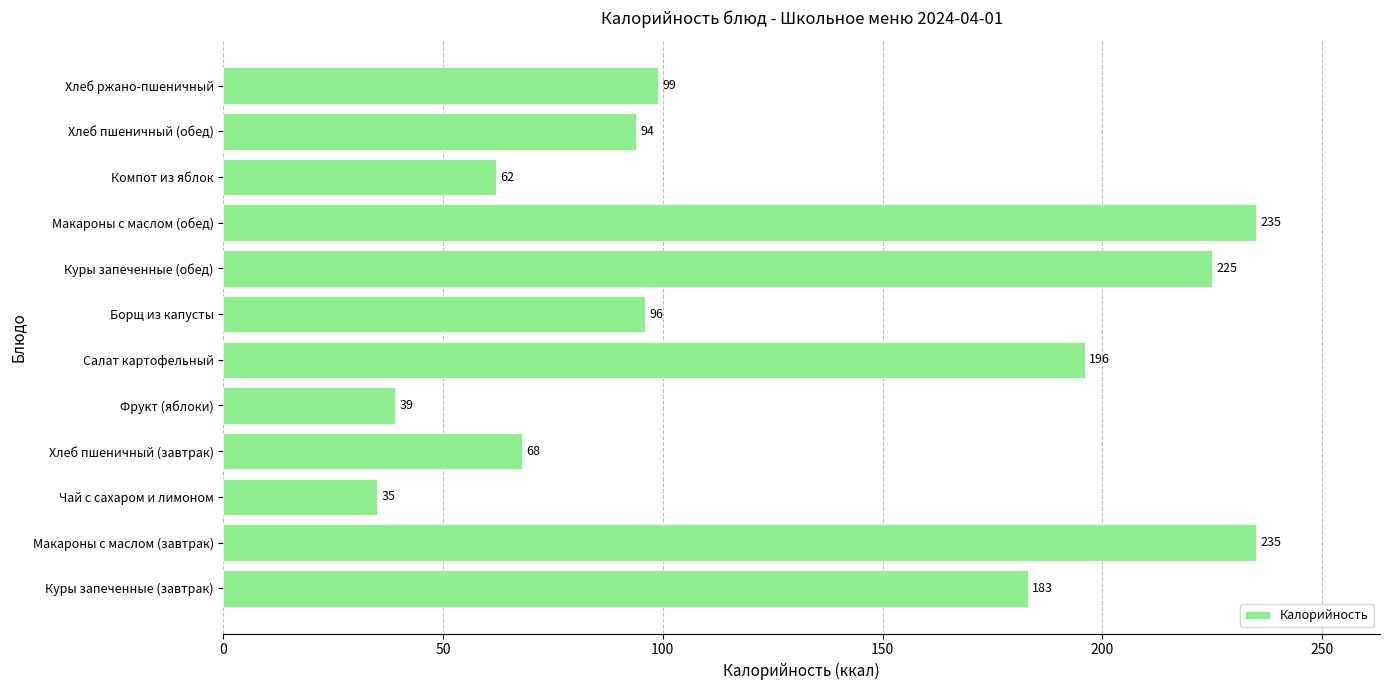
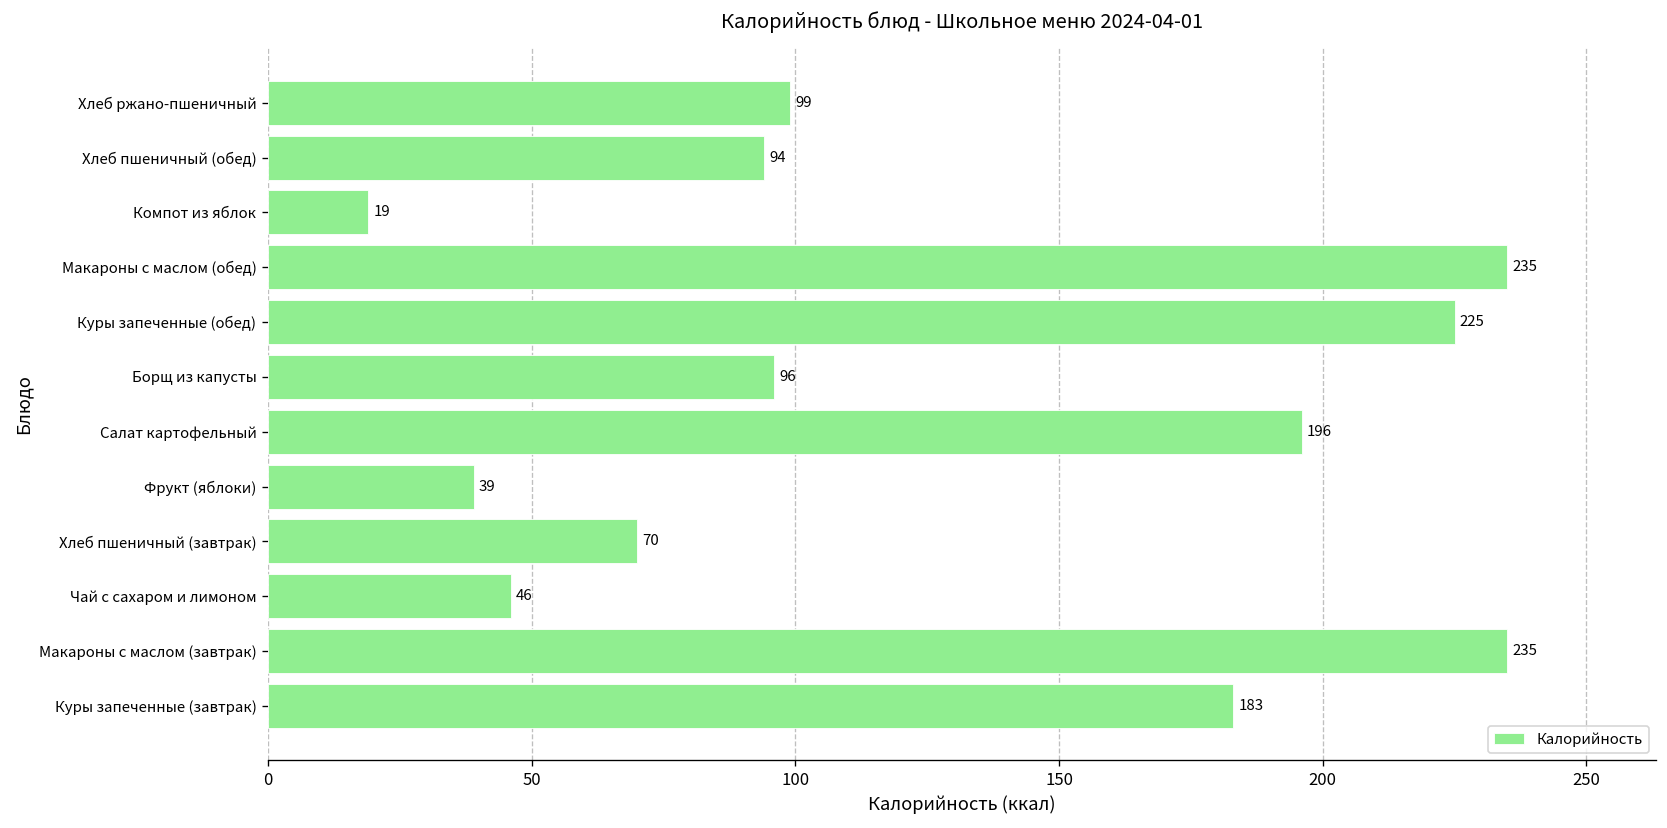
  {
    "Хлеб ржано-пшеничный": 99,
    "Хлеб пшеничный (обед)": 94,
-   "Компот из яблок": 62,
+   "Компот из яблок": 19,
    "Макароны с маслом (обед)": 235,
    "Куры запеченные (обед)": 225,
    "Борщ из капусты": 96,
    "Салат картофельный": 196,
    "Фрукт (яблоки)": 39,
-   "Хлеб пшеничный (завтрак)": 68,
-   "Чай с сахаром и лимоном": 35,
+   "Хлеб пшеничный (завтрак)": 70,
+   "Чай с сахаром и лимоном": 46,
    "Макароны с маслом (завтрак)": 235,
    "Куры запеченные (завтрак)": 183
  }
